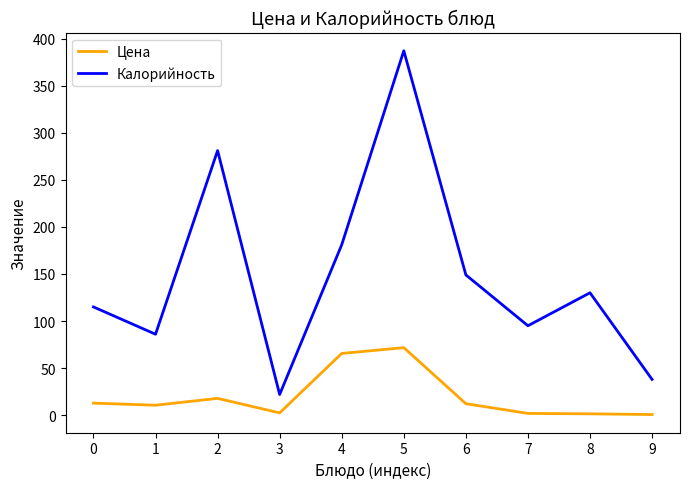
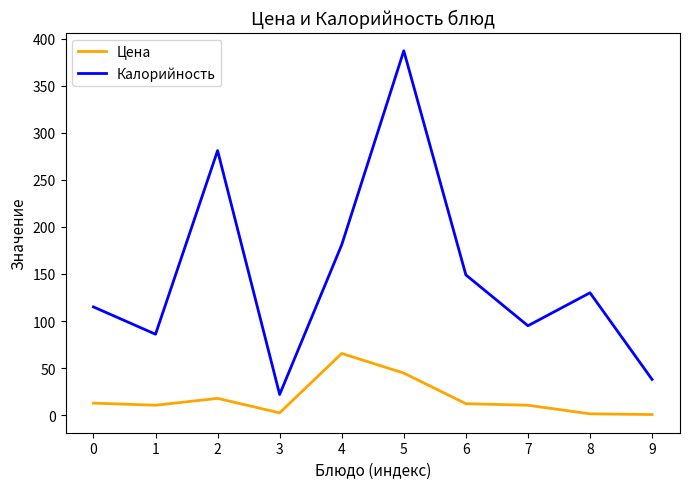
  {
    "Цена": {
      "0": 10,
      "1": 10,
      "2": 20,
      "3": 0,
      "4": 70,
-     "5": 70,
+     "5": 40,
      "6": 10,
-     "7": 0,
+     "7": 10,
      "8": 0,
      "9": 0
    },
    "Калорийность": {
      "0": 120,
      "1": 90,
      "2": 280,
      "3": 20,
      "4": 180,
      "5": 390,
      "6": 150,
      "7": 100,
      "8": 130,
      "9": 40
    }
  }
